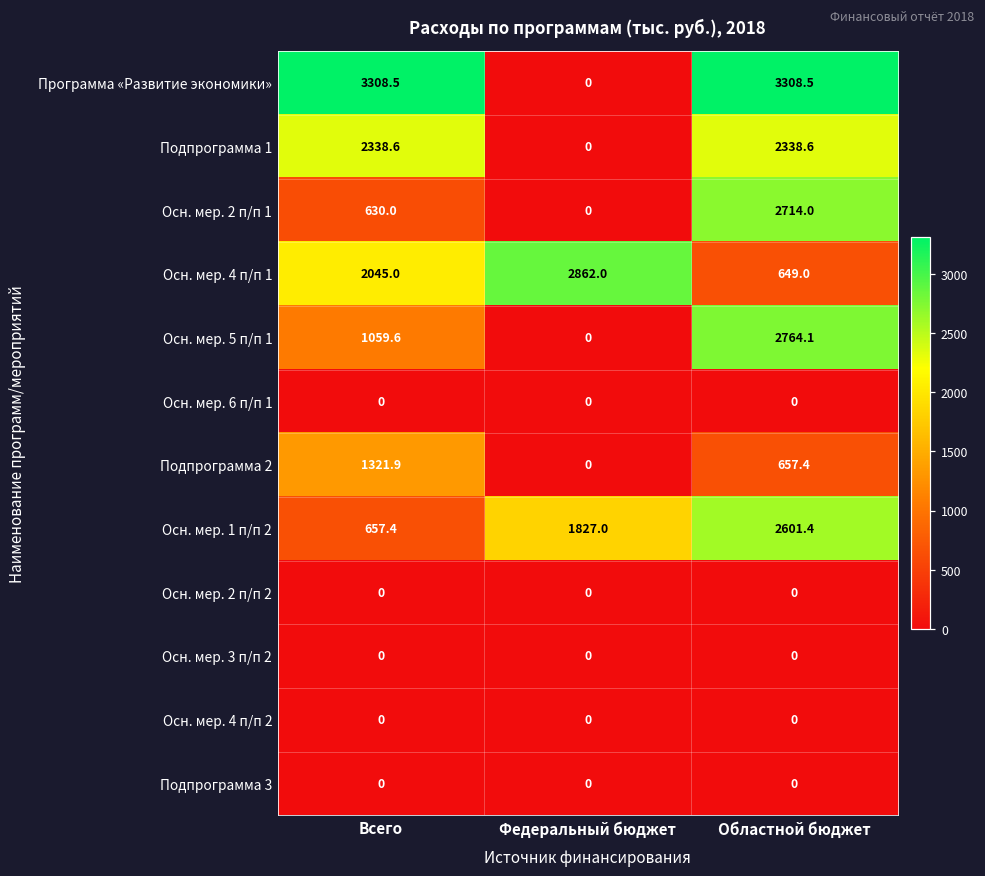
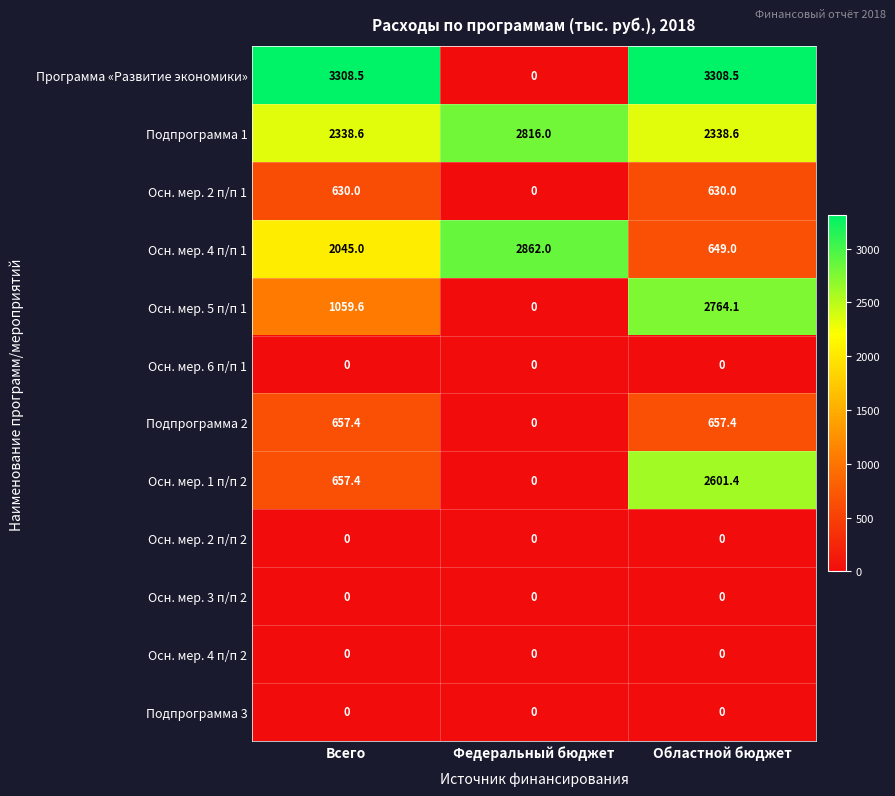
  {
    "Программа «Развитие экономики»": {
      "Всего": 3308.5,
      "Федеральный бюджет": 0,
      "Областной бюджет": 3308.5
    },
    "Подпрограмма 1": {
      "Всего": 2338.6,
-     "Федеральный бюджет": 0,
+     "Федеральный бюджет": 2816.0,
      "Областной бюджет": 2338.6
    },
    "Осн. мер. 2 п/п 1": {
      "Всего": 630.0,
      "Федеральный бюджет": 0,
-     "Областной бюджет": 2714.0
+     "Областной бюджет": 630.0
    },
    "Осн. мер. 4 п/п 1": {
      "Всего": 2045.0,
      "Федеральный бюджет": 2862.0,
      "Областной бюджет": 649.0
    },
    "Осн. мер. 5 п/п 1": {
      "Всего": 1059.6,
      "Федеральный бюджет": 0,
      "Областной бюджет": 2764.1
    },
    "Осн. мер. 6 п/п 1": {
      "Всего": 0,
      "Федеральный бюджет": 0,
      "Областной бюджет": 0
    },
    "Подпрограмма 2": {
-     "Всего": 1321.9,
+     "Всего": 657.4,
      "Федеральный бюджет": 0,
      "Областной бюджет": 657.4
    },
    "Осн. мер. 1 п/п 2": {
      "Всего": 657.4,
-     "Федеральный бюджет": 1827.0,
+     "Федеральный бюджет": 0,
      "Областной бюджет": 2601.4
    },
    "Осн. мер. 2 п/п 2": {
      "Всего": 0,
      "Федеральный бюджет": 0,
      "Областной бюджет": 0
    },
    "Осн. мер. 3 п/п 2": {
      "Всего": 0,
      "Федеральный бюджет": 0,
      "Областной бюджет": 0
    },
    "Осн. мер. 4 п/п 2": {
      "Всего": 0,
      "Федеральный бюджет": 0,
      "Областной бюджет": 0
    },
    "Подпрограмма 3": {
      "Всего": 0,
      "Федеральный бюджет": 0,
      "Областной бюджет": 0
    }
  }
